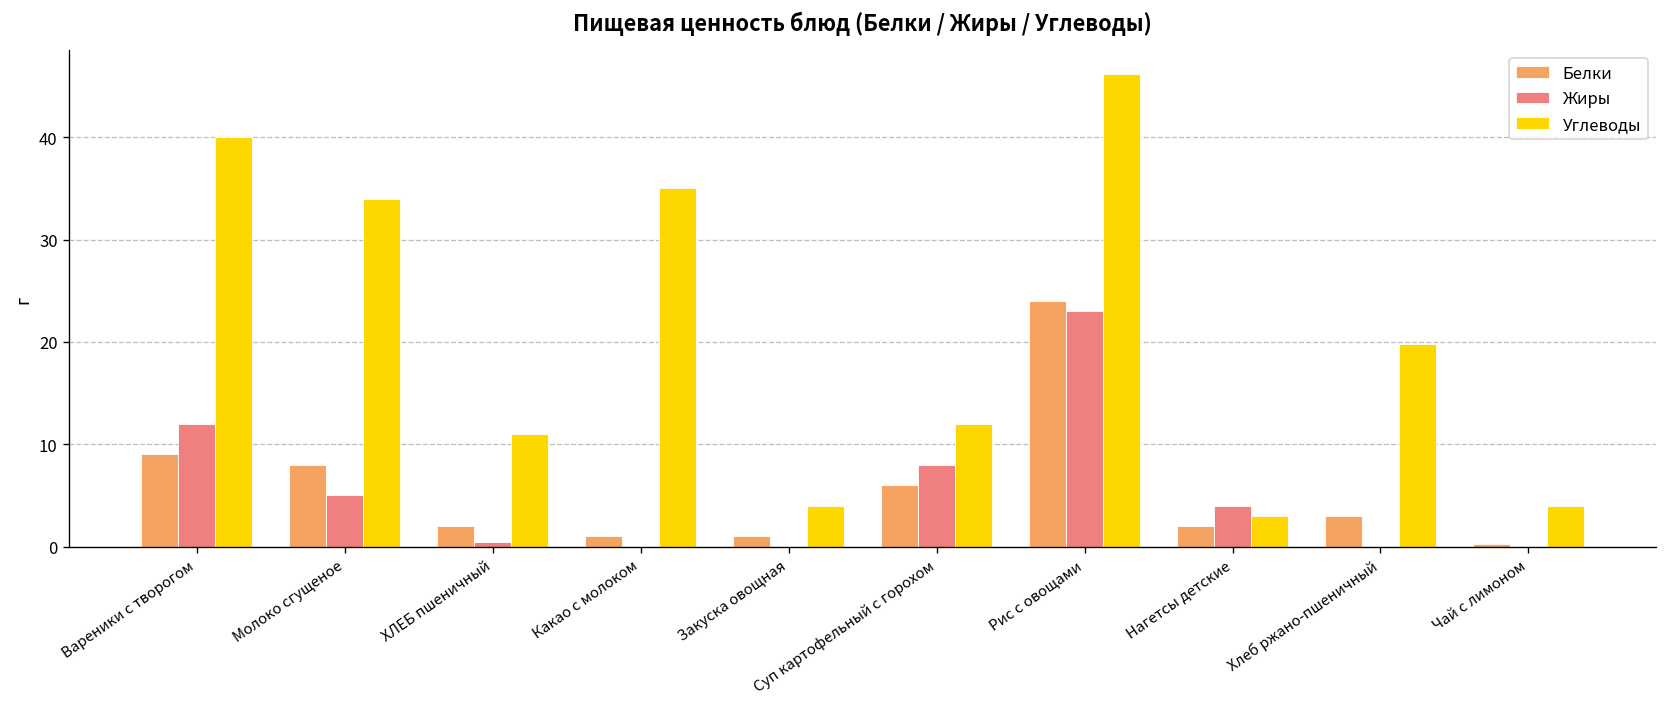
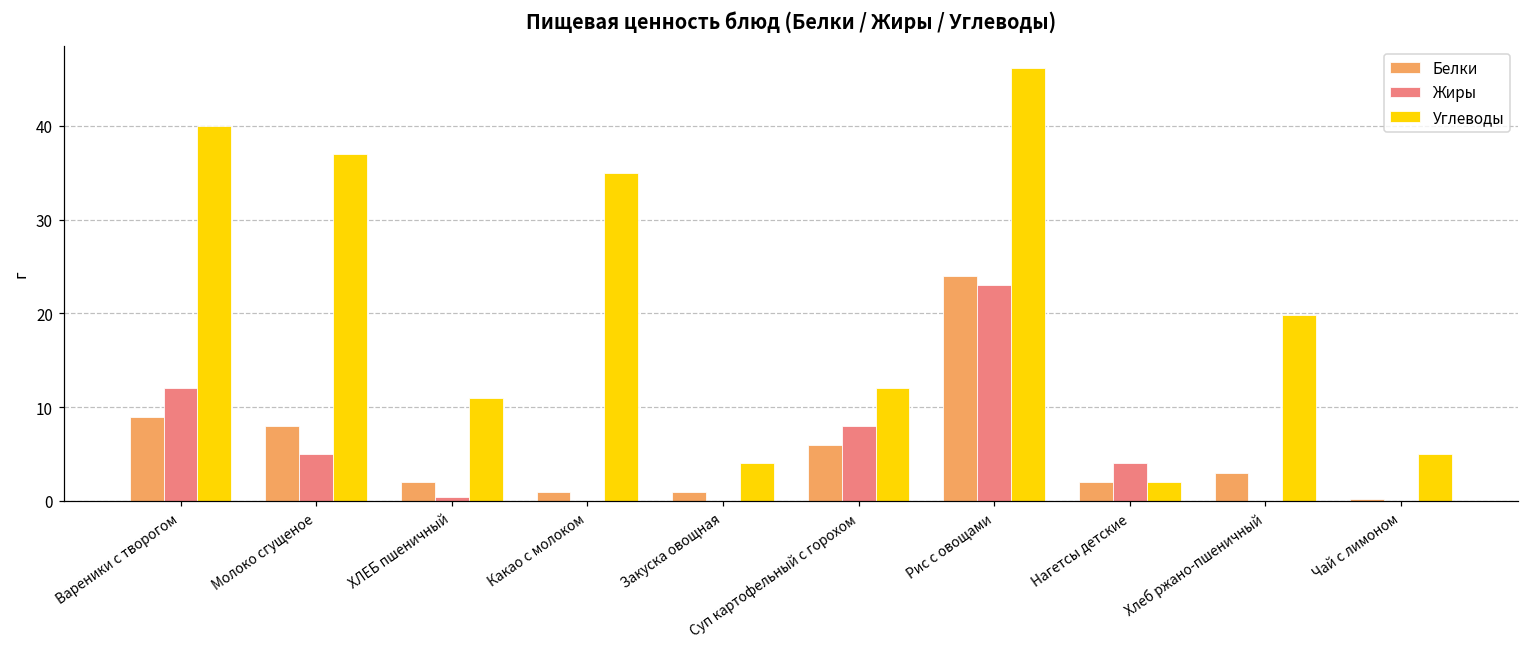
  {
    "Углеводы": {
      "Вареники с творогом": 40,
-     "Молоко сгущеное": 34,
+     "Молоко сгущеное": 37,
      "ХЛЕБ пшеничный": 11,
      "Какао с молоком": 35,
      "Закуска овощная": 4,
      "Суп картофельный с горохом": 12,
      "Рис с овощами": 46,
-     "Нагетсы детские": 3,
+     "Нагетсы детские": 2,
      "Хлеб ржано-пшеничный": 20,
-     "Чай с лимоном": 4
+     "Чай с лимоном": 5
    }
  }
